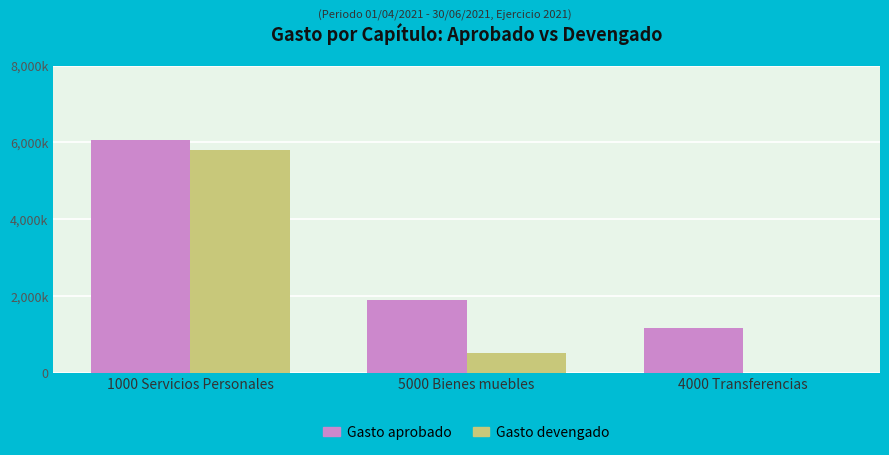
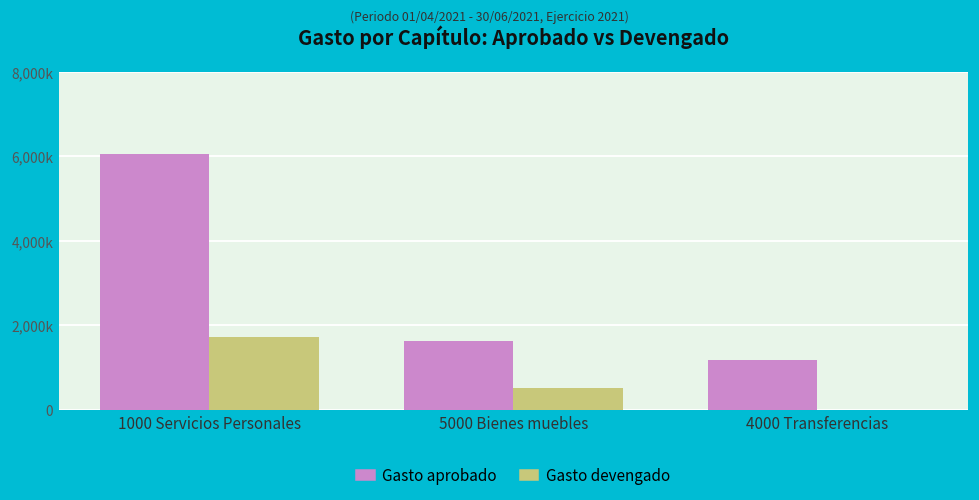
  {
    "Gasto aprobado": {
      "1000 Servicios Personales": "6,100,000",
-     "5000 Bienes muebles": "1,900,000",
+     "5000 Bienes muebles": "1,600,000",
      "4000 Transferencias": "1,200,000"
    },
    "Gasto devengado": {
-     "1000 Servicios Personales": "5,800,000",
+     "1000 Servicios Personales": "1,700,000",
      "5000 Bienes muebles": "500,000",
      "4000 Transferencias": "0"
    }
  }
